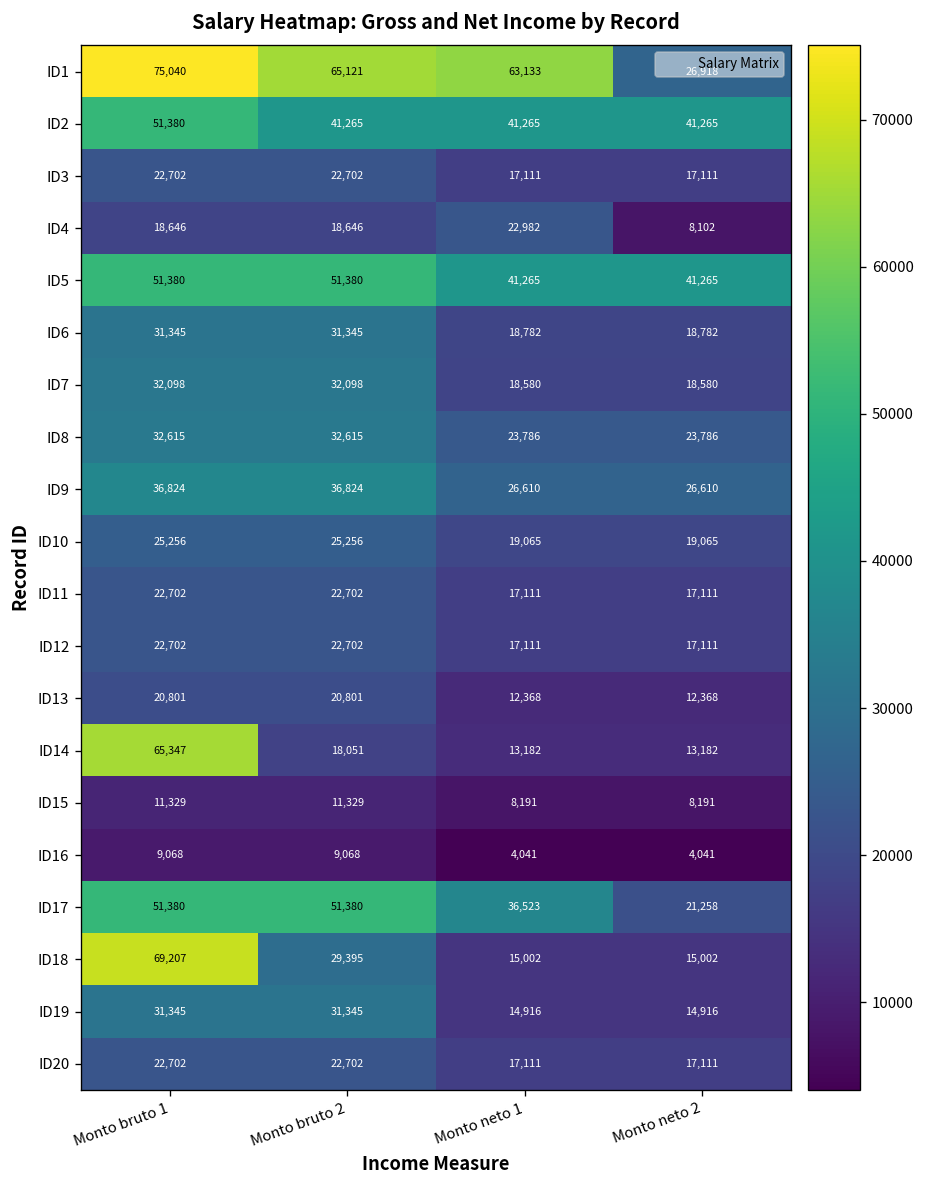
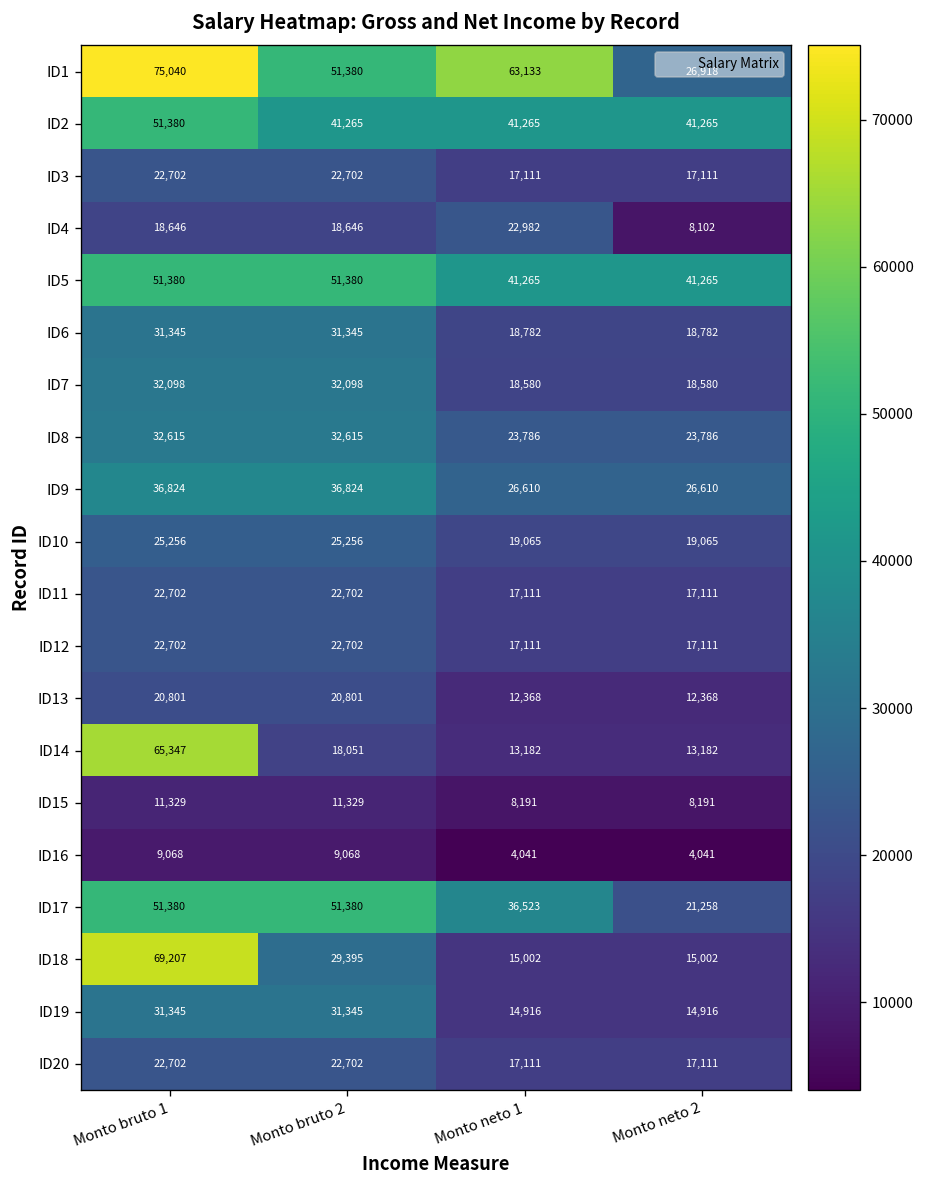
  {
    "ID1": {
      "Monto bruto 1": "75,040",
-     "Monto bruto 2": "65,121",
+     "Monto bruto 2": "51,380",
      "Monto neto 1": "63,133"
    },
    "ID2": {
      "Monto bruto 1": "51,380",
      "Monto bruto 2": "41,265",
      "Monto neto 1": "41,265",
      "Monto neto 2": "41,265"
    },
    "ID3": {
      "Monto bruto 1": "22,702",
      "Monto bruto 2": "22,702",
      "Monto neto 1": "17,111",
      "Monto neto 2": "17,111"
    },
    "ID4": {
      "Monto bruto 1": "18,646",
      "Monto bruto 2": "18,646",
      "Monto neto 1": "22,982",
      "Monto neto 2": "8,102"
    },
    "ID5": {
      "Monto bruto 1": "51,380",
      "Monto bruto 2": "51,380",
      "Monto neto 1": "41,265",
      "Monto neto 2": "41,265"
    },
    "ID6": {
      "Monto bruto 1": "31,345",
      "Monto bruto 2": "31,345",
      "Monto neto 1": "18,782",
      "Monto neto 2": "18,782"
    },
    "ID7": {
      "Monto bruto 1": "32,098",
      "Monto bruto 2": "32,098",
      "Monto neto 1": "18,580",
      "Monto neto 2": "18,580"
    },
    "ID8": {
      "Monto bruto 1": "32,615",
      "Monto bruto 2": "32,615",
      "Monto neto 1": "23,786",
      "Monto neto 2": "23,786"
    },
    "ID9": {
      "Monto bruto 1": "36,824",
      "Monto bruto 2": "36,824",
      "Monto neto 1": "26,610",
      "Monto neto 2": "26,610"
    },
    "ID10": {
      "Monto bruto 1": "25,256",
      "Monto bruto 2": "25,256",
      "Monto neto 1": "19,065",
      "Monto neto 2": "19,065"
    },
    "ID11": {
      "Monto bruto 1": "22,702",
      "Monto bruto 2": "22,702",
      "Monto neto 1": "17,111",
      "Monto neto 2": "17,111"
    },
    "ID12": {
      "Monto bruto 1": "22,702",
      "Monto bruto 2": "22,702",
      "Monto neto 1": "17,111",
      "Monto neto 2": "17,111"
    },
    "ID13": {
      "Monto bruto 1": "20,801",
      "Monto bruto 2": "20,801",
      "Monto neto 1": "12,368",
      "Monto neto 2": "12,368"
    },
    "ID14": {
      "Monto bruto 1": "65,347",
      "Monto bruto 2": "18,051",
      "Monto neto 1": "13,182",
      "Monto neto 2": "13,182"
    },
    "ID15": {
      "Monto bruto 1": "11,329",
      "Monto bruto 2": "11,329",
      "Monto neto 1": "8,191",
      "Monto neto 2": "8,191"
    },
    "ID16": {
      "Monto bruto 1": "9,068",
      "Monto bruto 2": "9,068",
      "Monto neto 1": "4,041",
      "Monto neto 2": "4,041"
    },
    "ID17": {
      "Monto bruto 1": "51,380",
      "Monto bruto 2": "51,380",
      "Monto neto 1": "36,523",
      "Monto neto 2": "21,258"
    },
    "ID18": {
      "Monto bruto 1": "69,207",
      "Monto bruto 2": "29,395",
      "Monto neto 1": "15,002",
      "Monto neto 2": "15,002"
    },
    "ID19": {
      "Monto bruto 1": "31,345",
      "Monto bruto 2": "31,345",
      "Monto neto 1": "14,916",
      "Monto neto 2": "14,916"
    },
    "ID20": {
      "Monto bruto 1": "22,702",
      "Monto bruto 2": "22,702",
      "Monto neto 1": "17,111",
      "Monto neto 2": "17,111"
    }
  }
